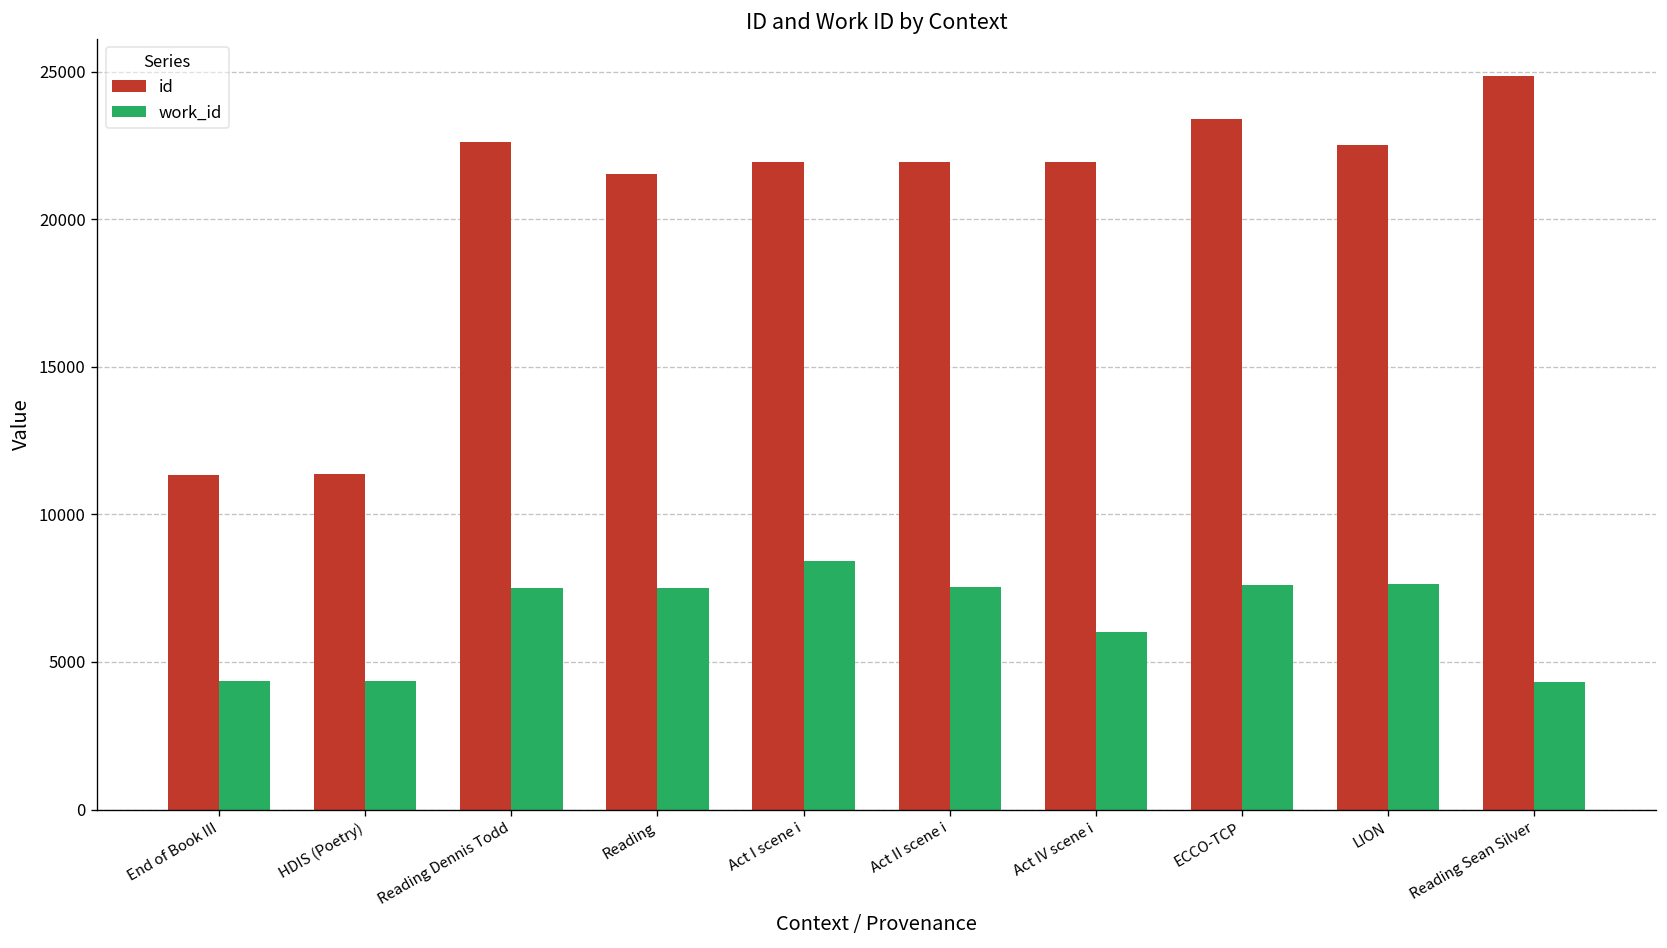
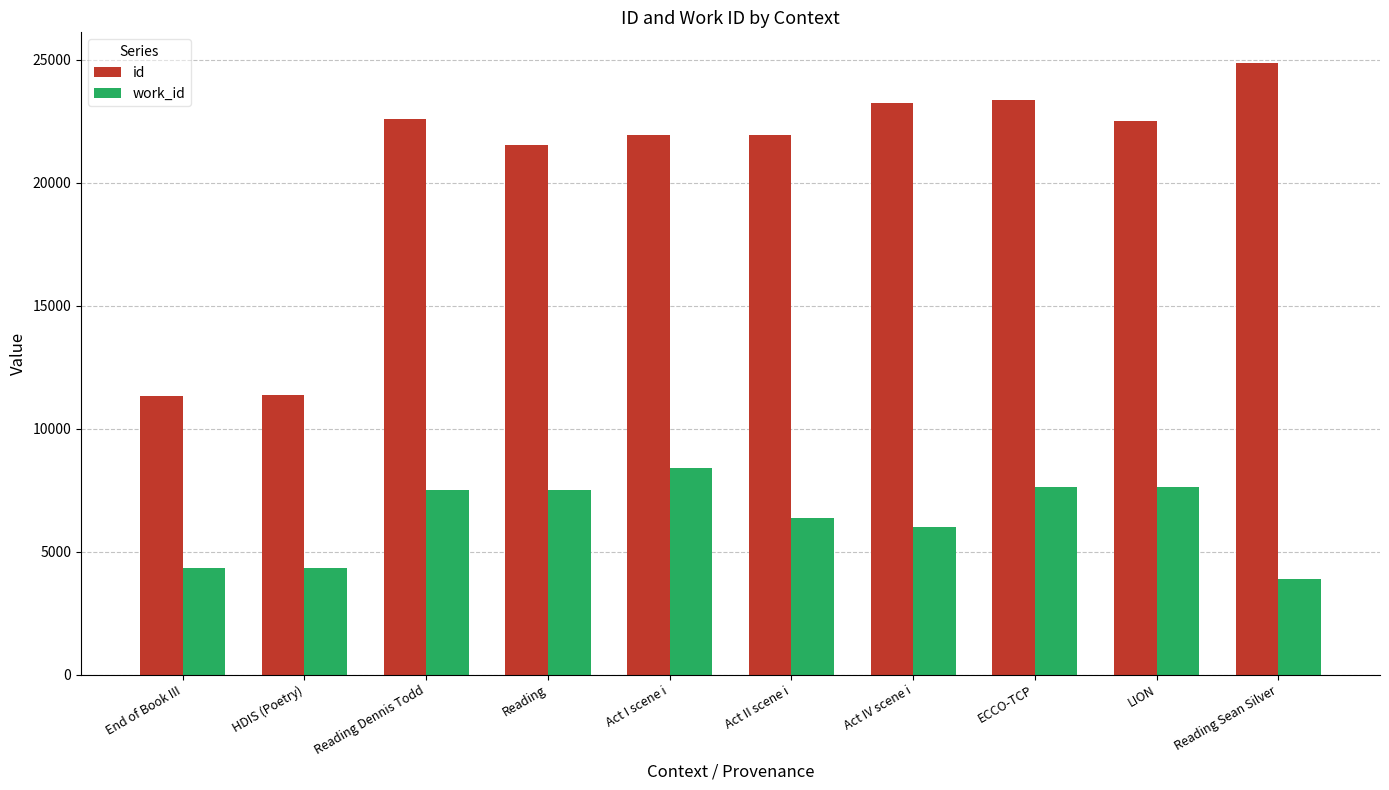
  {
    "id": {
      "End of Book III": 11300,
      "HDIS (Poetry)": 11400,
      "Reading Dennis Todd": 22600,
      "Reading": 21500,
      "Act I scene i": 21900,
      "Act II scene i": 21900,
-     "Act IV scene i": 21900,
+     "Act IV scene i": 23300,
      "ECCO-TCP": 23400,
      "LION": 22500,
      "Reading Sean Silver": 24900
    },
    "work_id": {
      "End of Book III": 4300,
      "HDIS (Poetry)": 4300,
      "Reading Dennis Todd": 7500,
      "Reading": 7500,
      "Act I scene i": 8400,
-     "Act II scene i": 7600,
+     "Act II scene i": 6400,
      "Act IV scene i": 6000,
      "ECCO-TCP": 7600,
      "LION": 7600,
-     "Reading Sean Silver": 4300
+     "Reading Sean Silver": 3900
    }
  }
